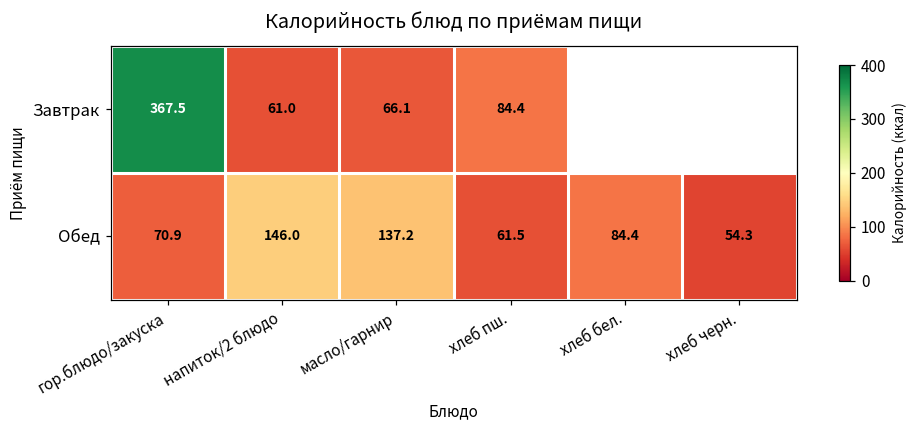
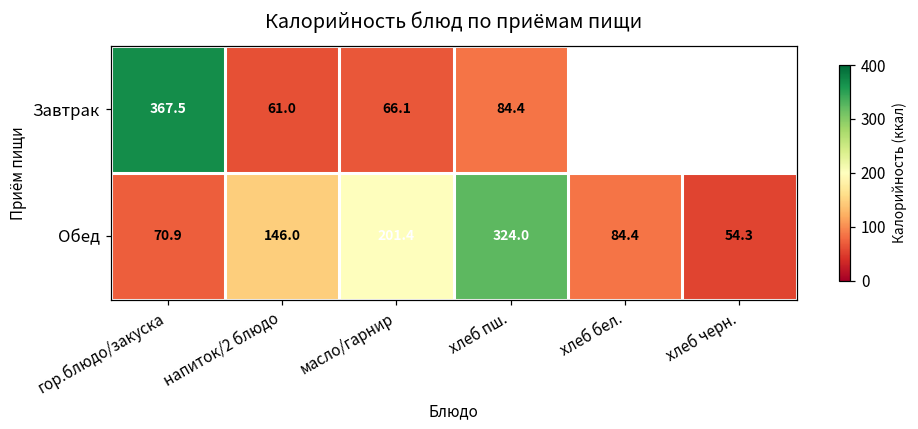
  {
    "Завтрак": {
      "гор.блюдо/закуска": 367.5,
      "напиток/2 блюдо": 61.0,
      "масло/гарнир": 66.1,
      "хлеб пш.": 84.4
    },
    "Обед": {
      "гор.блюдо/закуска": 70.9,
      "напиток/2 блюдо": 146.0,
-     "масло/гарнир": 137.2,
-     "хлеб пш.": 61.5,
+     "масло/гарнир": 201.4,
+     "хлеб пш.": 324.0,
      "хлеб бел.": 84.4,
      "хлеб черн.": 54.3
    }
  }
